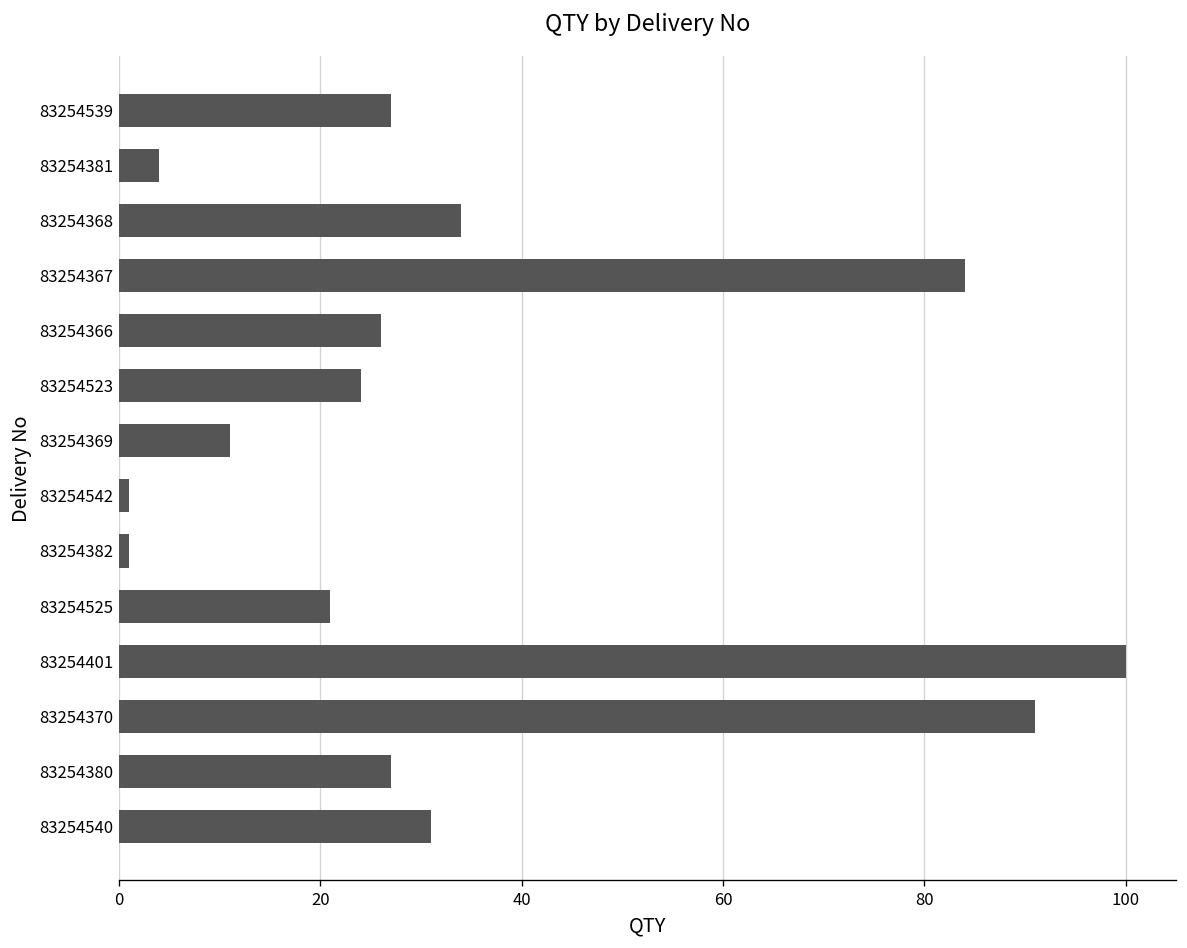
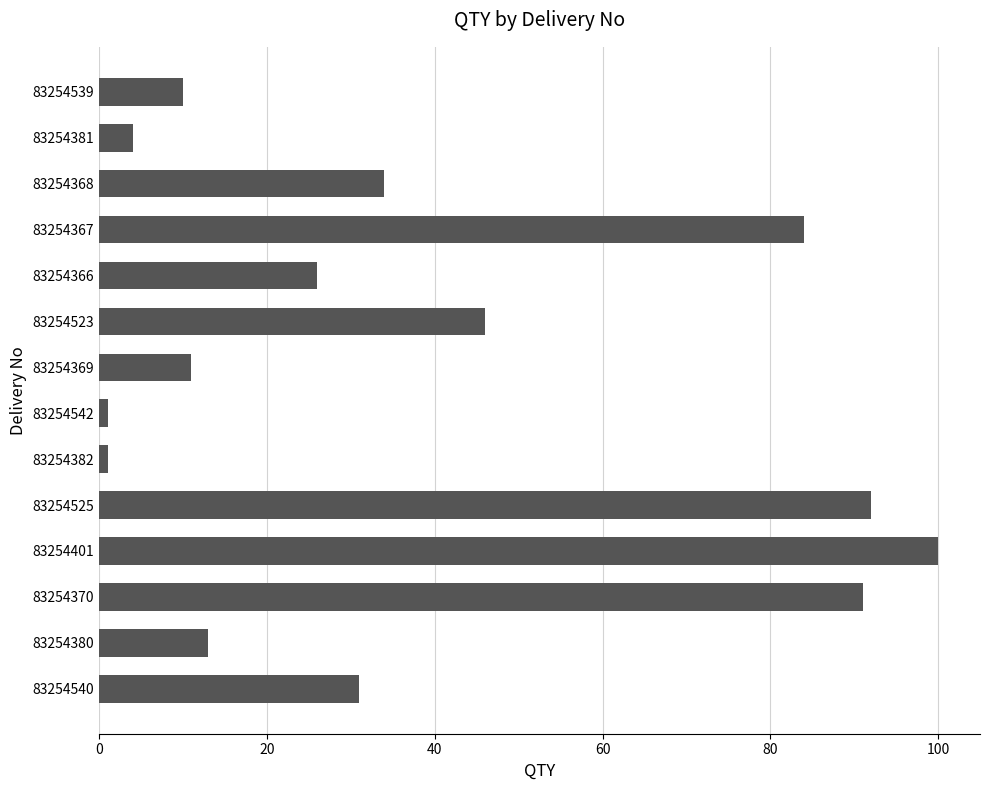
  {
-   "83254539": 27,
+   "83254539": 10,
    "83254381": 4,
    "83254368": 34,
    "83254367": 84,
    "83254366": 26,
-   "83254523": 24,
+   "83254523": 46,
    "83254369": 11,
    "83254542": 1,
    "83254382": 1,
-   "83254525": 21,
+   "83254525": 92,
    "83254401": 100,
    "83254370": 91,
-   "83254380": 27,
+   "83254380": 13,
    "83254540": 31
  }
